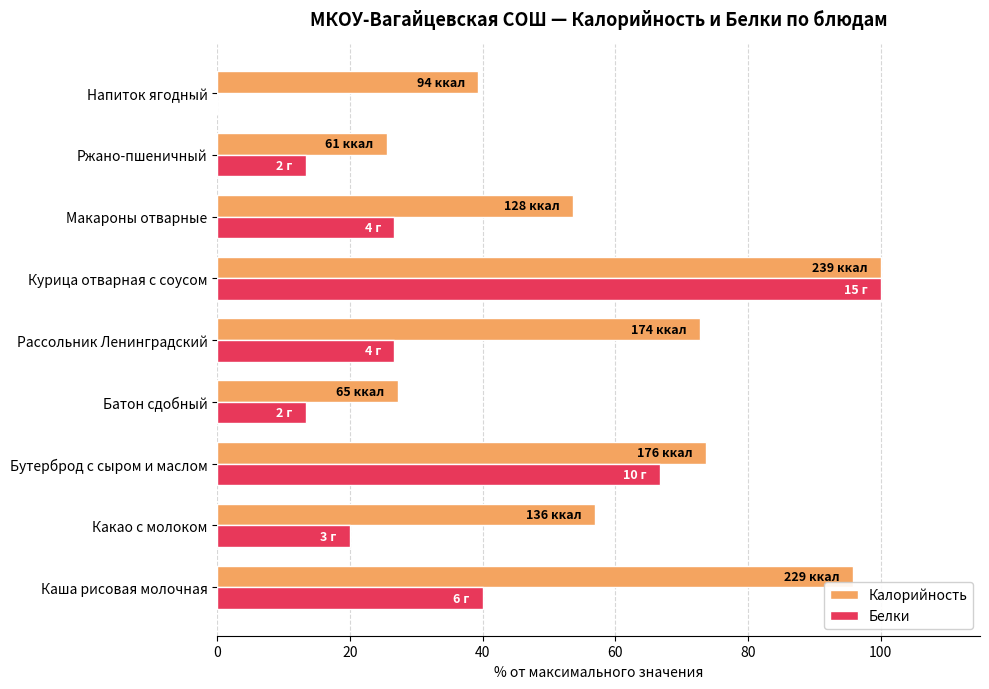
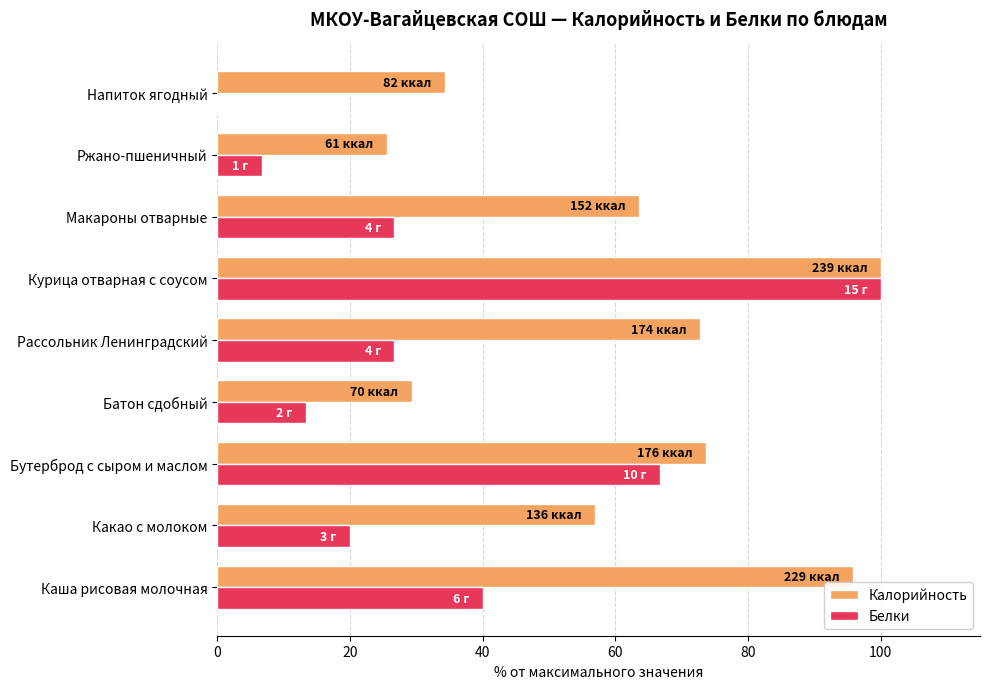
  {
    "Калорийность": {
-     "Напиток ягодный": 94,
-     "Макароны отварные": 128,
-     "Батон сдобный": 65
+     "Напиток ягодный": 82,
+     "Макароны отварные": 152,
+     "Батон сдобный": 70
    },
    "Белки": {
-     "Ржано-пшеничный": 2
+     "Ржано-пшеничный": 1
    }
  }
